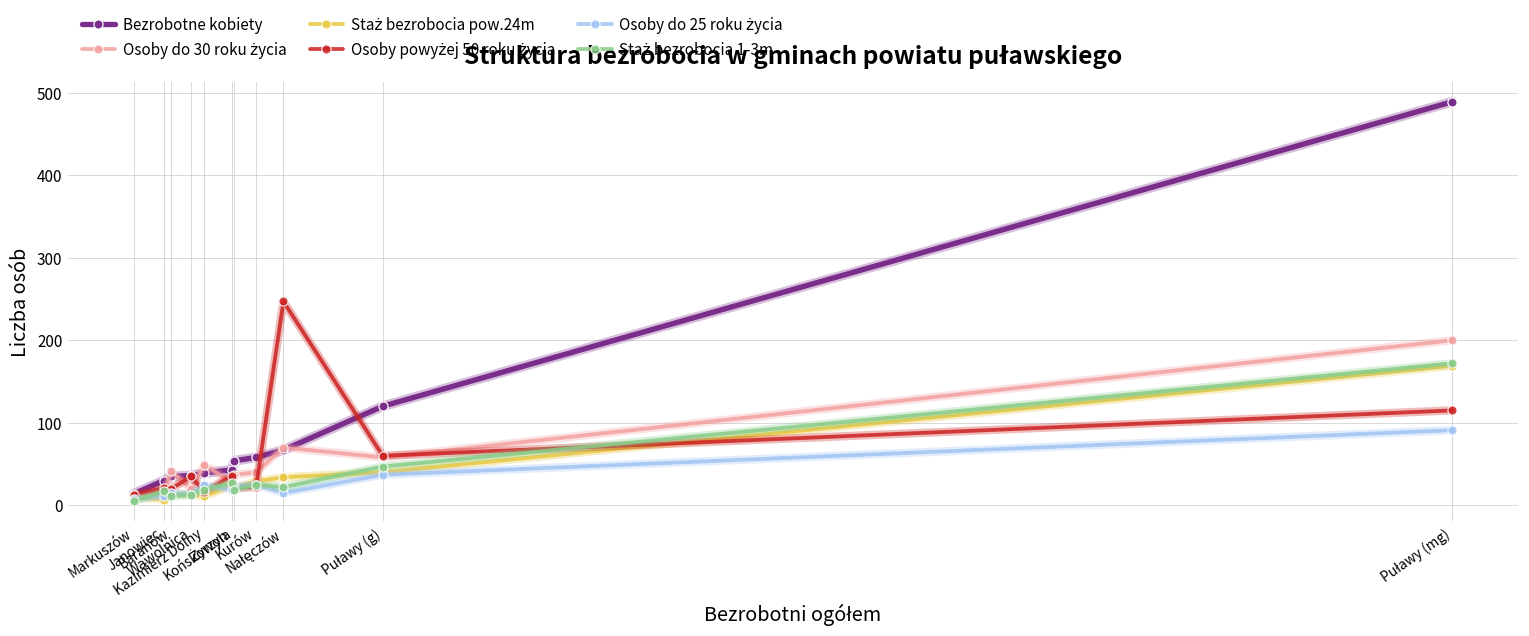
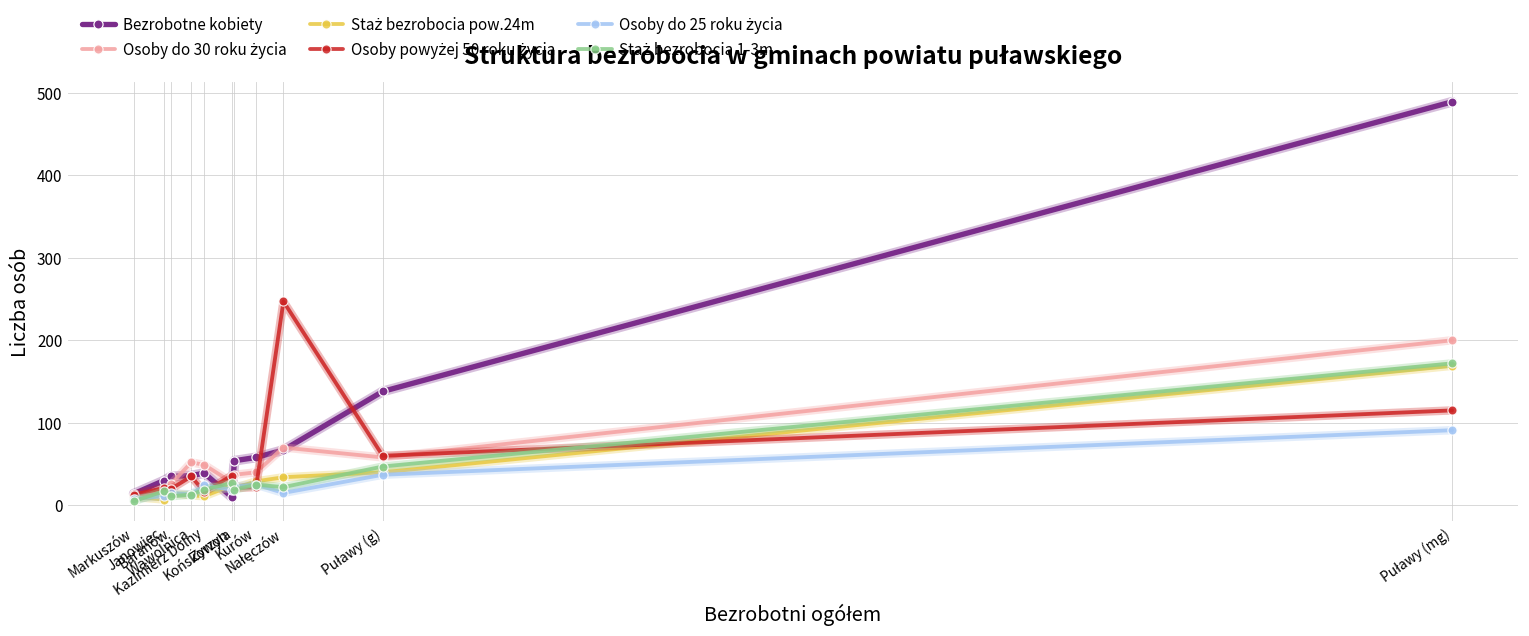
  {
    "Bezrobotne kobiety": {
      "Janowiec": 30,
      "Baranów": 40,
      "Kazimierz Dolny": 40,
-     "Żyrzyn": 40,
+     "Żyrzyn": 10,
      "Końskowola": 50,
      "Kurów": 60,
-     "Puławy (g)": 120,
+     "Puławy (g)": 140,
      "Puławy (mg)": 490
    },
    "Osoby do 30 roku życia": {
-     "Baranów": 40,
-     "Wąwolnica": 20,
+     "Baranów": 30,
+     "Wąwolnica": 50,
      "Kazimierz Dolny": 50,
      "Końskowola": 40,
      "Kurów": 40,
      "Puławy (mg)": 200
    },
    "Staż bezrobocia pow.24m": {
      "Janowiec": 10,
      "Kazimierz Dolny": 10,
      "Kurów": 30,
      "Nałęczów": 30
    },
    "Osoby powyżej 50 roku życia": {
      "Janowiec": 20,
      "Baranów": 20,
      "Żyrzyn": 40,
      "Nałęczów": 250,
      "Puławy (mg)": 120
    },
    "Osoby do 25 roku życia": {
      "Janowiec": 10,
      "Kazimierz Dolny": 20,
      "Żyrzyn": 20,
      "Nałęczów": 20,
      "Puławy (mg)": 90
    },
    "Staż bezrobocia 1-3m": {
      "Baranów": 10,
      "Nałęczów": 20,
      "Puławy (g)": 50
    }
  }
